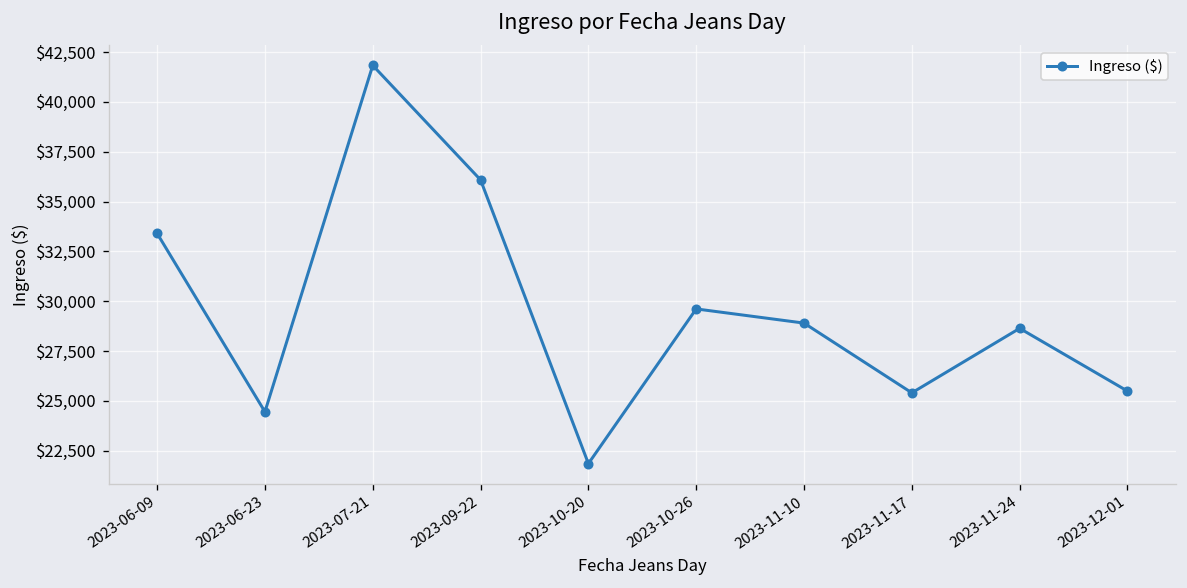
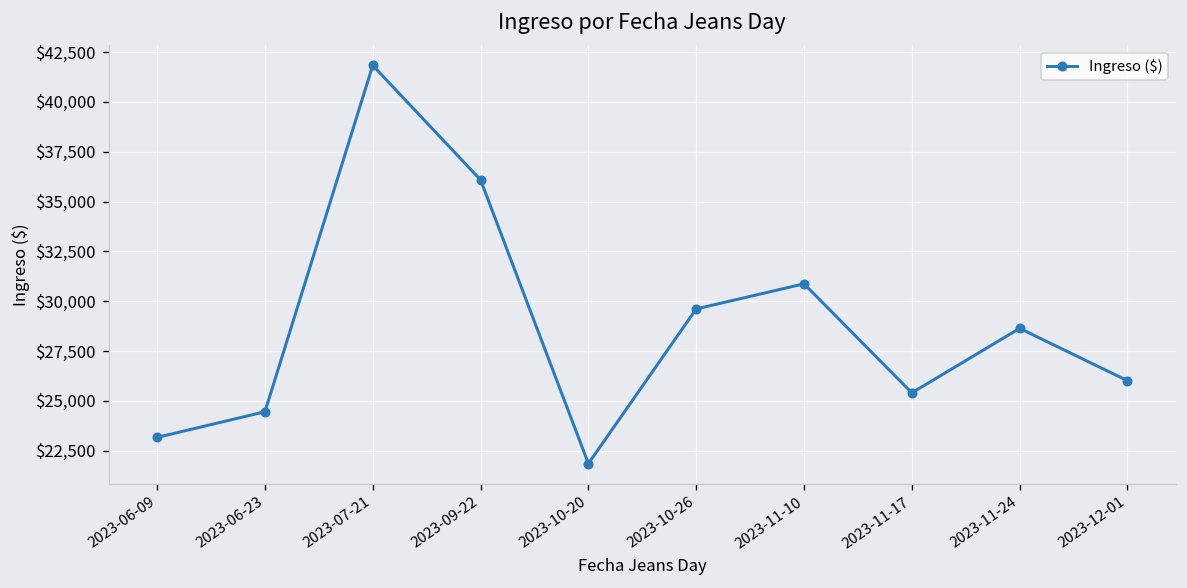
  {
-   "2023-06-09": "$33,400",
+   "2023-06-09": "$23,200",
    "2023-06-23": "$24,500",
    "2023-07-21": "$41,800",
    "2023-09-22": "$36,100",
    "2023-10-20": "$21,900",
    "2023-10-26": "$29,600",
-   "2023-11-10": "$28,900",
+   "2023-11-10": "$30,900",
    "2023-11-17": "$25,400",
    "2023-11-24": "$28,600",
-   "2023-12-01": "$25,500"
+   "2023-12-01": "$26,000"
  }
